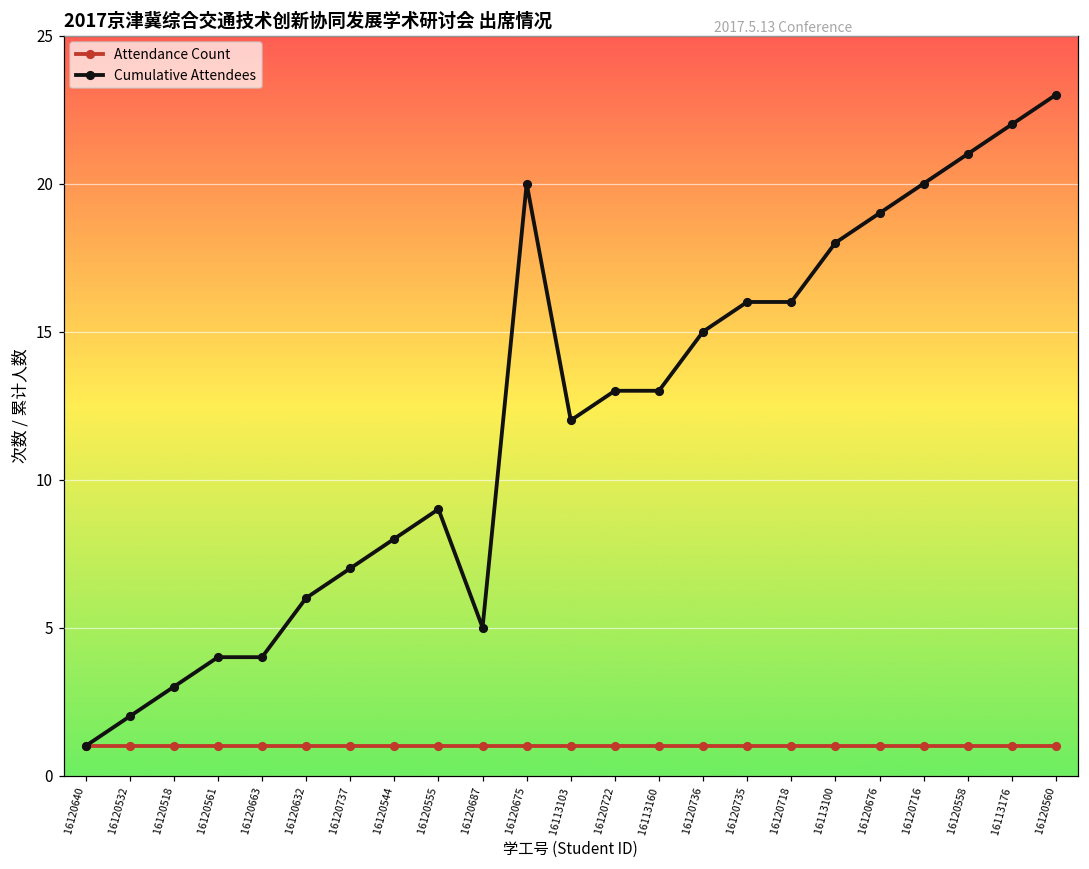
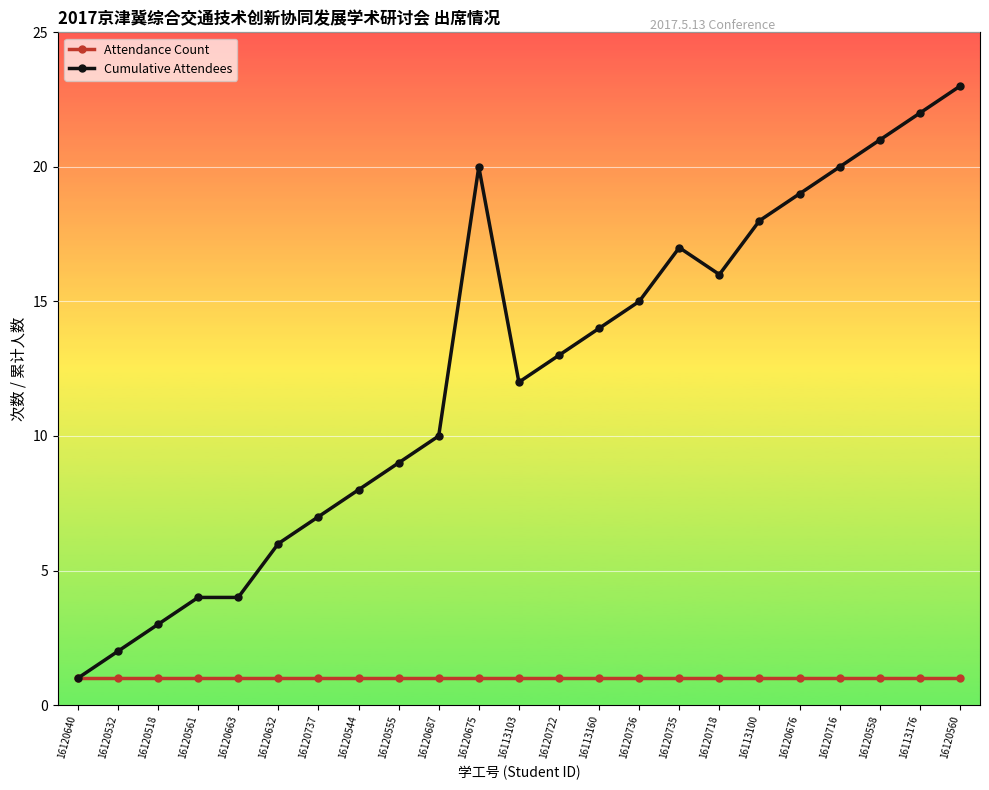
  {
    "Attendance Count": {
      "16120532": 1,
      "16120518": 1,
      "16120561": 1,
      "16120663": 1,
      "16120632": 1,
      "16120737": 1,
      "16120544": 1,
      "16120555": 1,
      "16120687": 1,
      "16120675": 1,
      "16113103": 1,
      "16120722": 1,
      "16113160": 1,
      "16120736": 1,
      "16120735": 1,
      "16120718": 1,
      "16113100": 1,
      "16120676": 1,
      "16120716": 1,
      "16120558": 1,
      "16113176": 1,
      "16120560": 1
    },
    "Cumulative Attendees": {
      "16120532": 2,
      "16120518": 3,
      "16120561": 4,
      "16120663": 4,
      "16120632": 6,
      "16120737": 7,
      "16120544": 8,
      "16120555": 9,
-     "16120687": 5,
+     "16120687": 10,
      "16120675": 20,
      "16113103": 12,
      "16120722": 13,
-     "16113160": 13,
+     "16113160": 14,
      "16120736": 15,
-     "16120735": 16,
+     "16120735": 17,
      "16120718": 16,
      "16113100": 18,
      "16120676": 19,
      "16120716": 20,
      "16120558": 21,
      "16113176": 22,
      "16120560": 23
    }
  }
